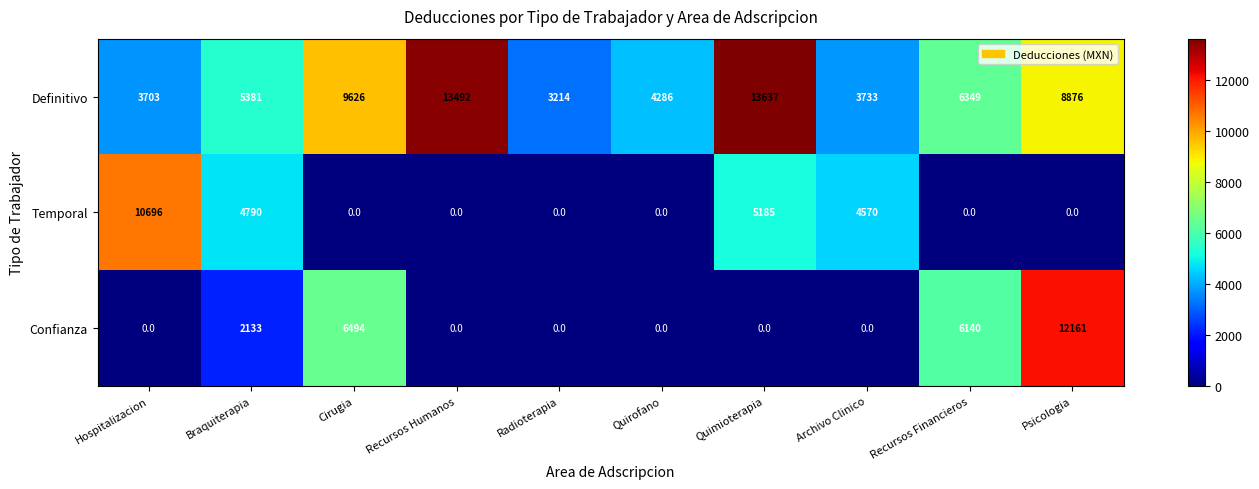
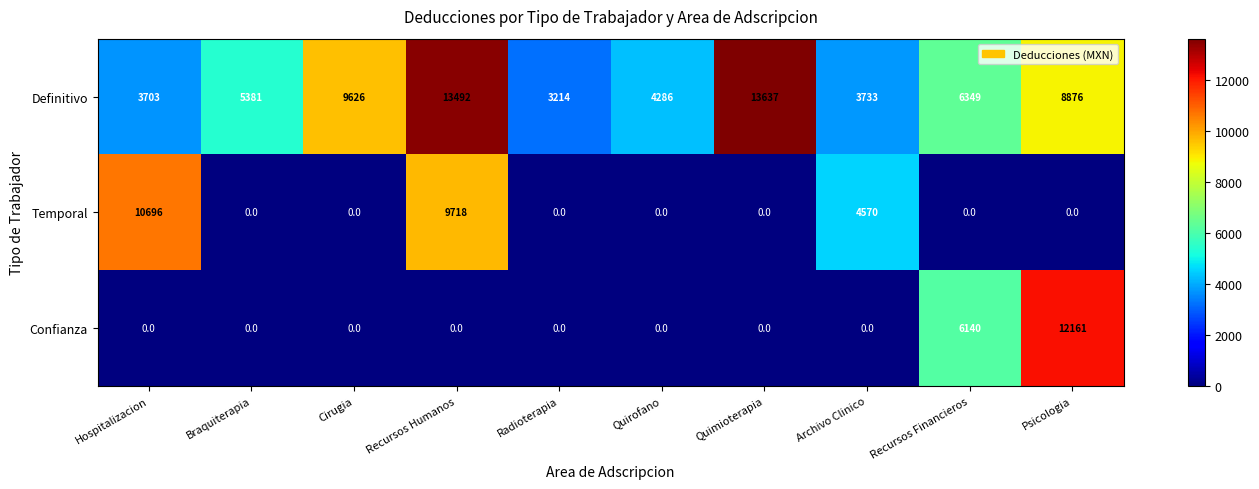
  {
    "Definitivo": {
      "Hospitalizacion": 3703,
      "Braquiterapia": 5381,
      "Cirugia": 9626,
      "Recursos Humanos": 13492,
      "Radioterapia": 3214,
      "Quirofano": 4286,
      "Quimioterapia": 13637,
      "Archivo Clinico": 3733,
      "Recursos Financieros": 6349,
      "Psicologia": 8876
    },
    "Temporal": {
      "Hospitalizacion": 10696,
-     "Braquiterapia": 4790,
+     "Braquiterapia": 0.0,
      "Cirugia": 0.0,
-     "Recursos Humanos": 0.0,
+     "Recursos Humanos": 9718,
      "Radioterapia": 0.0,
      "Quirofano": 0.0,
-     "Quimioterapia": 5185,
+     "Quimioterapia": 0.0,
      "Archivo Clinico": 4570,
      "Recursos Financieros": 0.0,
      "Psicologia": 0.0
    },
    "Confianza": {
      "Hospitalizacion": 0.0,
-     "Braquiterapia": 2133,
-     "Cirugia": 6494,
+     "Braquiterapia": 0.0,
+     "Cirugia": 0.0,
      "Recursos Humanos": 0.0,
      "Radioterapia": 0.0,
      "Quirofano": 0.0,
      "Quimioterapia": 0.0,
      "Archivo Clinico": 0.0,
      "Recursos Financieros": 6140,
      "Psicologia": 12161
    }
  }
